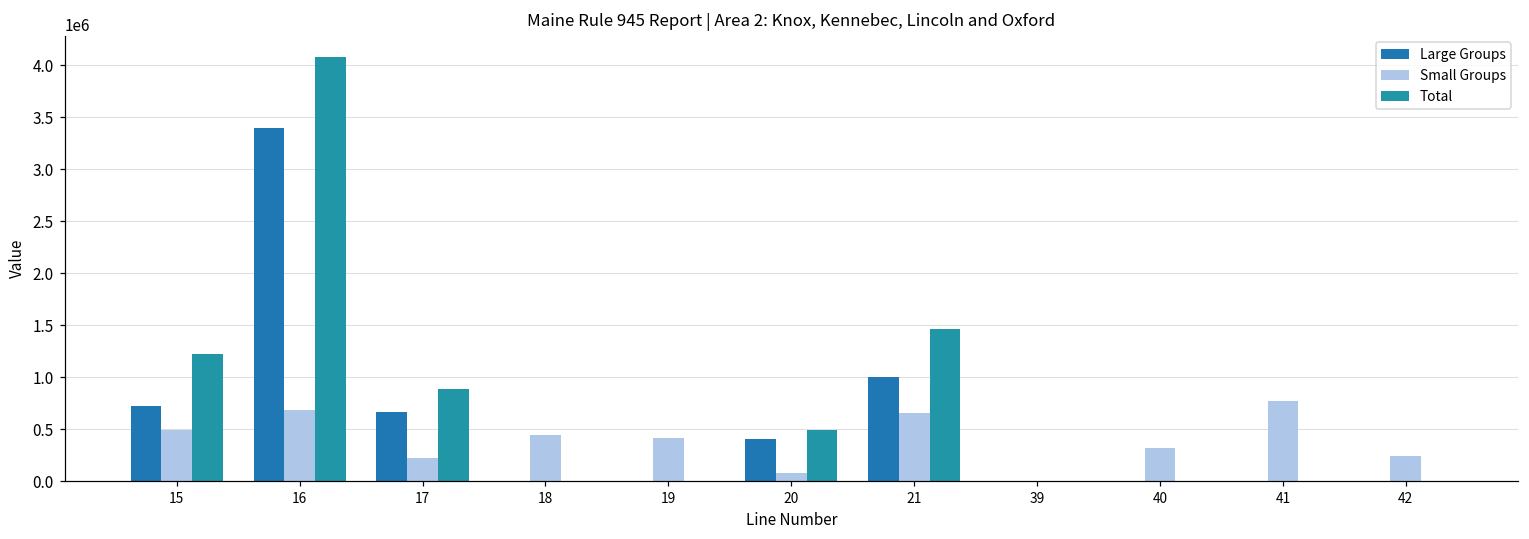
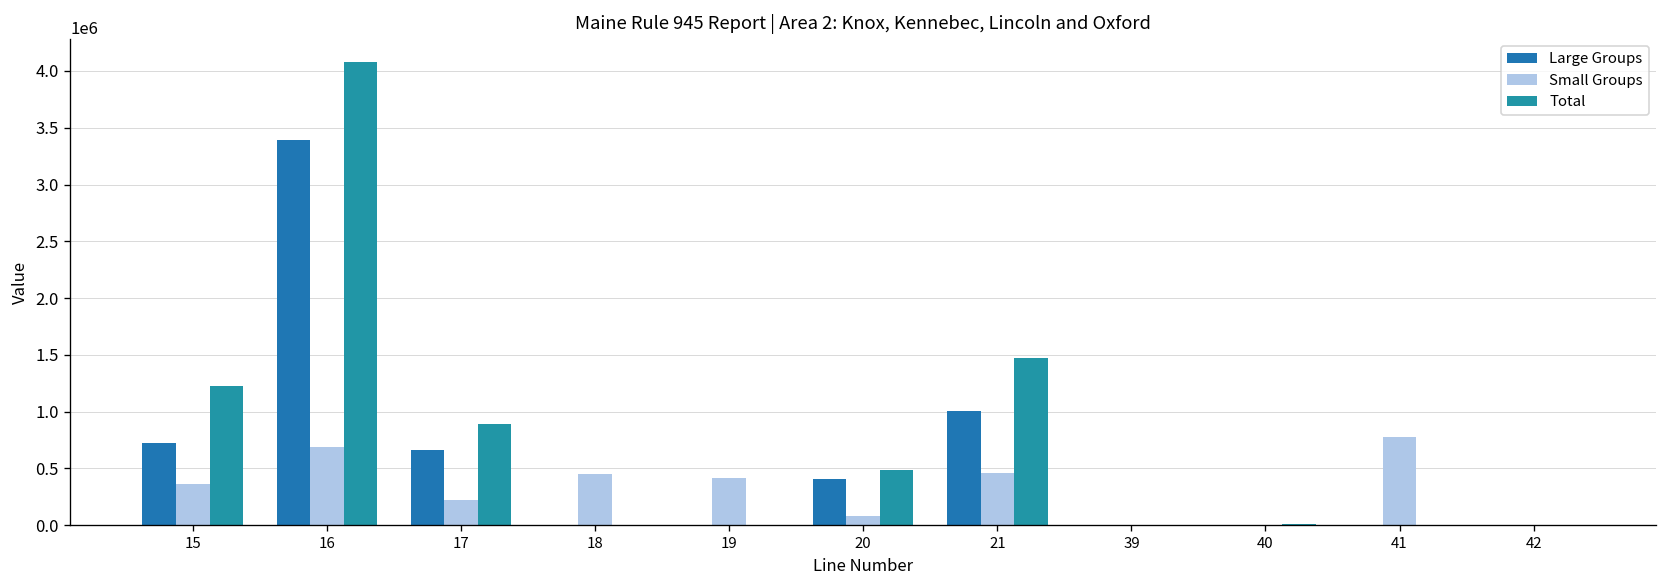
  {
    "Small Groups": {
-     "15": 500000,
+     "15": 400000,
      "16": 700000,
      "17": 200000,
      "18": 400000,
      "19": 400000,
      "20": 100000,
-     "21": 700000,
-     "40": 300000,
+     "21": 500000,
+     "40": 0,
      "41": 800000,
-     "42": 200000
+     "42": 0
    }
  }
